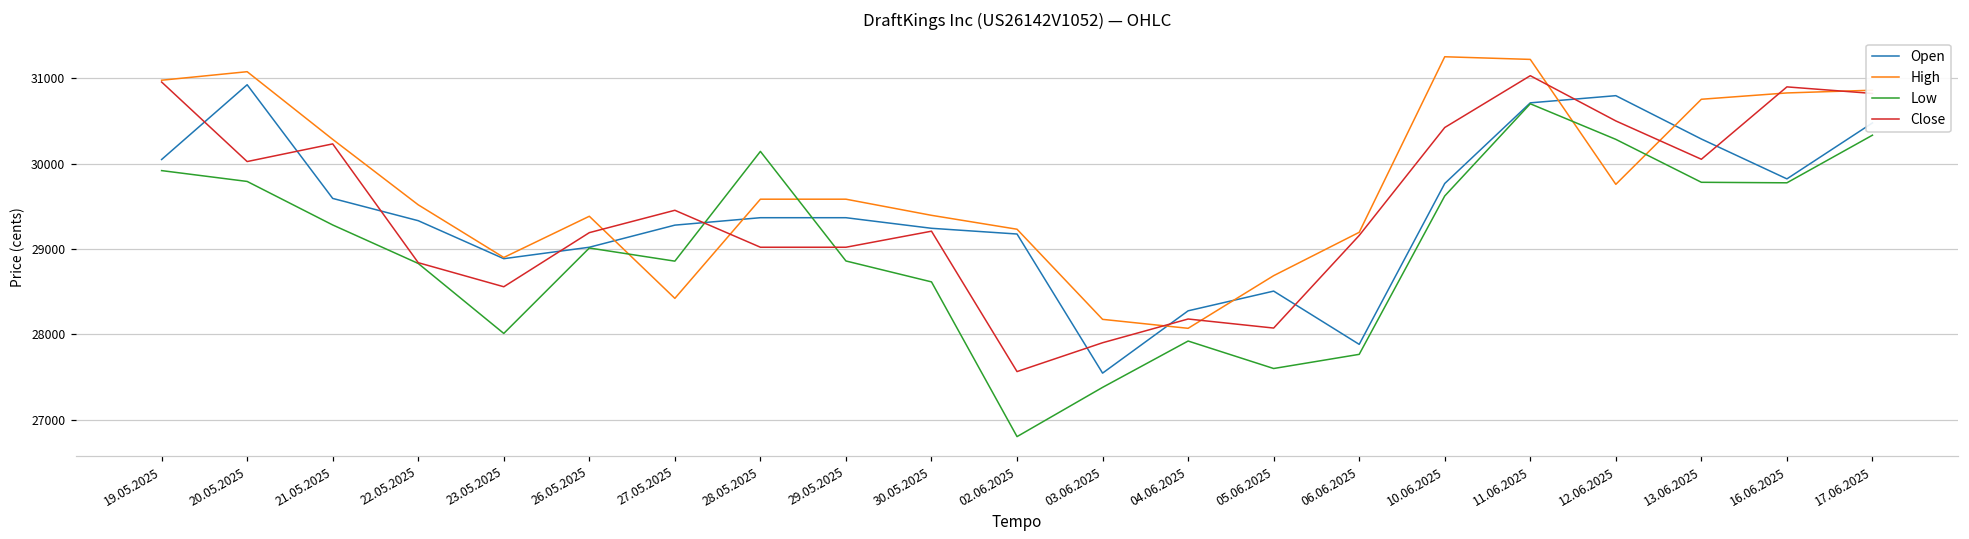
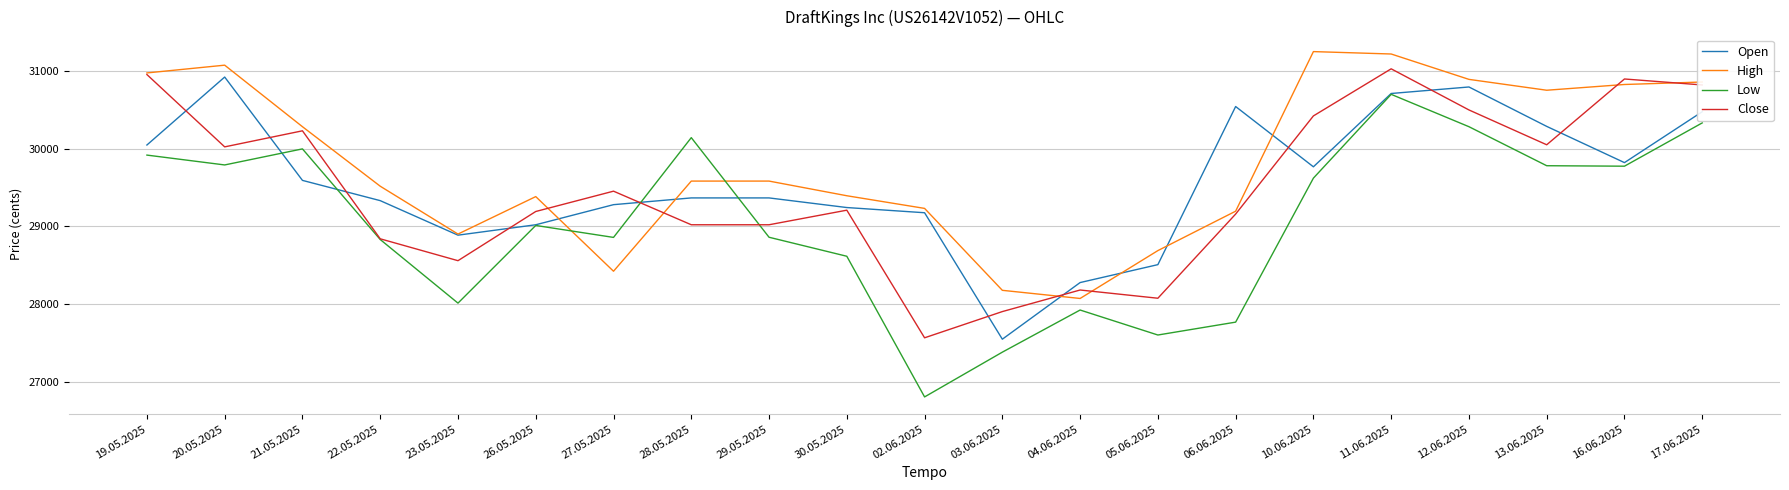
  {
    "Open": {
      "19.05.2025": 30100,
      "20.05.2025": 30900,
      "21.05.2025": 29600,
      "22.05.2025": 29300,
      "27.05.2025": 29300,
      "28.05.2025": 29400,
      "29.05.2025": 29400,
      "30.05.2025": 29200,
      "02.06.2025": 29200,
      "03.06.2025": 27500,
      "04.06.2025": 28300,
      "05.06.2025": 28500,
-     "06.06.2025": 27900,
+     "06.06.2025": 30500,
      "10.06.2025": 29800,
      "12.06.2025": 30800,
      "13.06.2025": 30300,
      "16.06.2025": 29800
    },
    "High": {
      "20.05.2025": 31100,
      "21.05.2025": 30300,
      "22.05.2025": 29500,
      "26.05.2025": 29400,
      "27.05.2025": 28400,
      "28.05.2025": 29600,
      "29.05.2025": 29600,
      "30.05.2025": 29400,
      "02.06.2025": 29200,
      "03.06.2025": 28200,
      "04.06.2025": 28100,
      "05.06.2025": 28700,
      "06.06.2025": 29200,
      "10.06.2025": 31300,
      "11.06.2025": 31200,
-     "12.06.2025": 29800,
+     "12.06.2025": 30900,
      "13.06.2025": 30800,
      "16.06.2025": 30800
    },
    "Low": {
      "19.05.2025": 29900,
      "20.05.2025": 29800,
-     "21.05.2025": 29300,
+     "21.05.2025": 30000,
      "23.05.2025": 28000,
      "27.05.2025": 28900,
      "28.05.2025": 30100,
      "29.05.2025": 28900,
      "30.05.2025": 28600,
      "02.06.2025": 26800,
      "03.06.2025": 27400,
      "04.06.2025": 27900,
      "05.06.2025": 27600,
      "06.06.2025": 27800,
      "10.06.2025": 29600,
      "12.06.2025": 30300,
      "13.06.2025": 29800,
      "16.06.2025": 29800,
      "17.06.2025": 30300
    },
    "Close": {
      "20.05.2025": 30000,
      "21.05.2025": 30200,
      "23.05.2025": 28600,
      "26.05.2025": 29200,
      "27.05.2025": 29500,
      "28.05.2025": 29000,
      "29.05.2025": 29000,
      "30.05.2025": 29200,
      "02.06.2025": 27600,
      "03.06.2025": 27900,
      "04.06.2025": 28200,
      "05.06.2025": 28100,
      "06.06.2025": 29200,
      "10.06.2025": 30400,
      "11.06.2025": 31000,
      "12.06.2025": 30500,
      "13.06.2025": 30100,
      "16.06.2025": 30900
    }
  }
